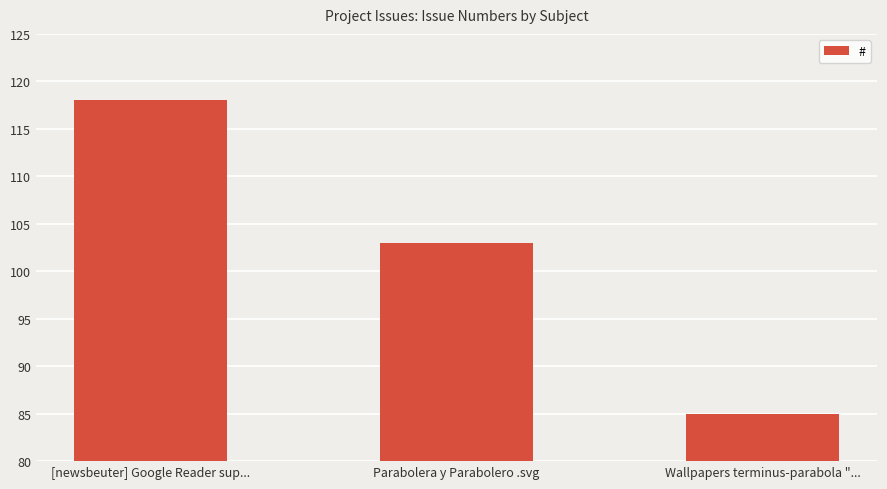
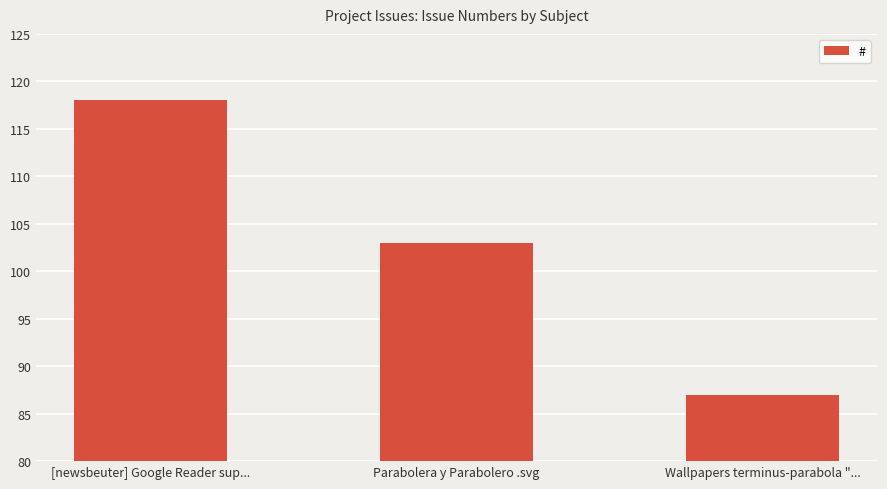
  {
    "[newsbeuter] Google Reader sup...": 118,
    "Parabolera y Parabolero .svg": 103,
-   "Wallpapers terminus-parabola \"...": 85
+   "Wallpapers terminus-parabola \"...": 87
  }
